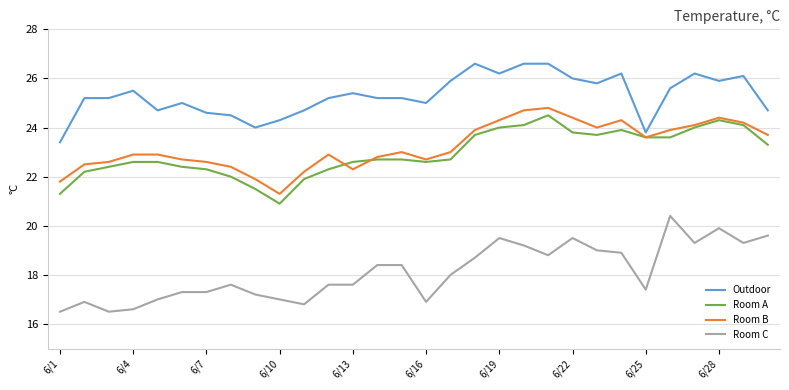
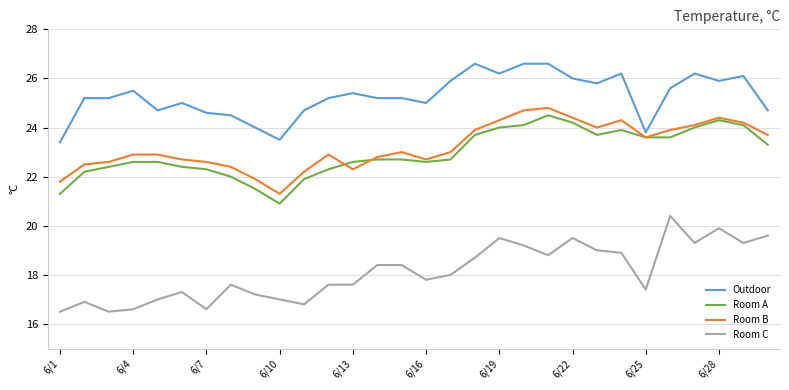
  {
    "Outdoor": {
      "6/1": 23.4,
      "6/4": 25.5,
      "6/7": 24.6,
-     "6/10": 24.3,
+     "6/10": 23.5,
      "6/13": 25.4,
      "6/16": 25.0,
      "6/19": 26.2,
      "6/22": 26.0,
      "6/25": 23.8,
      "6/28": 25.9
    },
    "Room A": {
      "6/1": 21.3,
      "6/4": 22.6,
      "6/7": 22.3,
      "6/10": 20.9,
      "6/13": 22.6,
      "6/19": 24.0,
-     "6/22": 23.8
+     "6/22": 24.2
    },
    "Room B": {
      "6/1": 21.8,
      "6/4": 22.9,
      "6/7": 22.6,
      "6/10": 21.3,
      "6/13": 22.3,
      "6/19": 24.3,
      "6/22": 24.4
    },
    "Room C": {
      "6/1": 16.5,
      "6/4": 16.6,
-     "6/7": 17.3,
+     "6/7": 16.6,
      "6/10": 17.0,
      "6/13": 17.6,
-     "6/16": 16.9,
+     "6/16": 17.8,
      "6/19": 19.5,
      "6/22": 19.5,
      "6/25": 17.4,
      "6/28": 19.9
    }
  }
